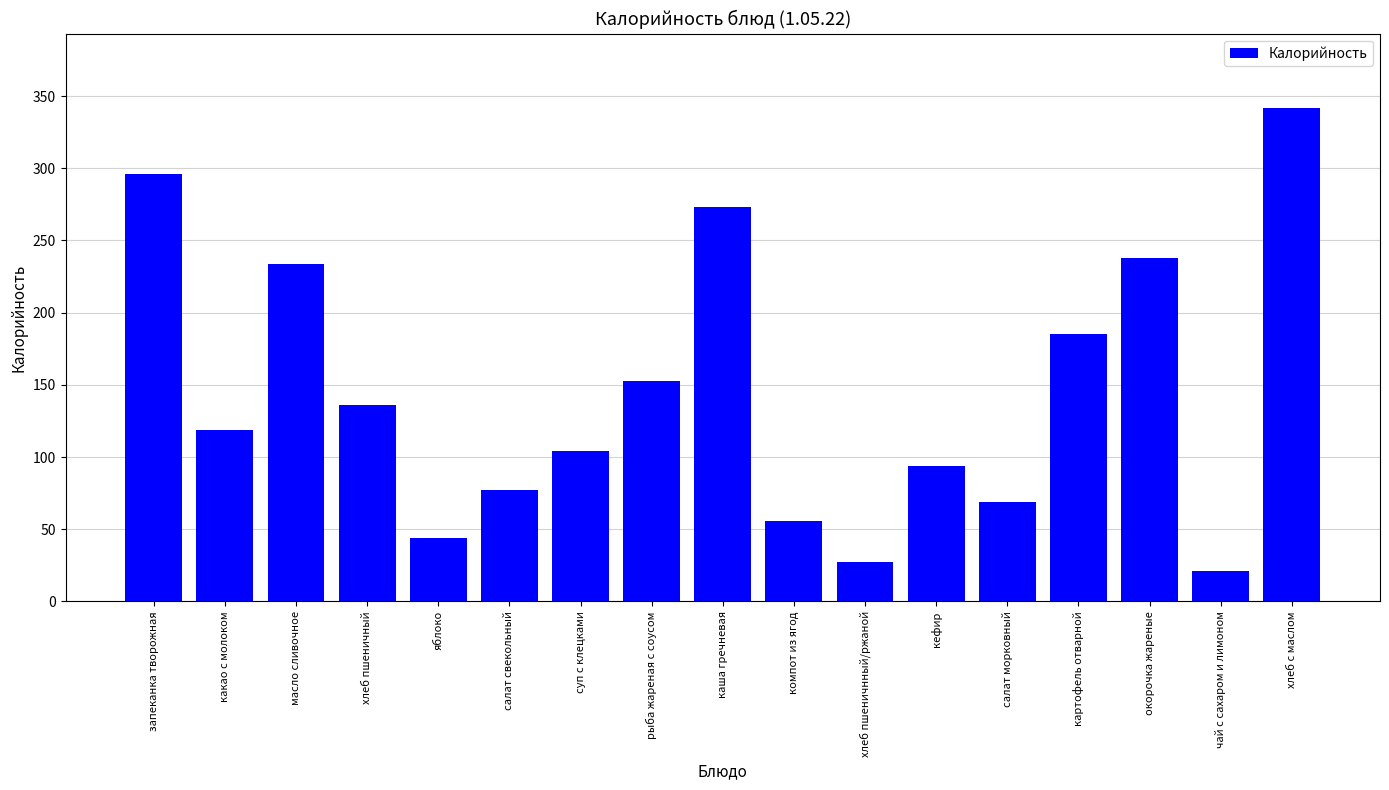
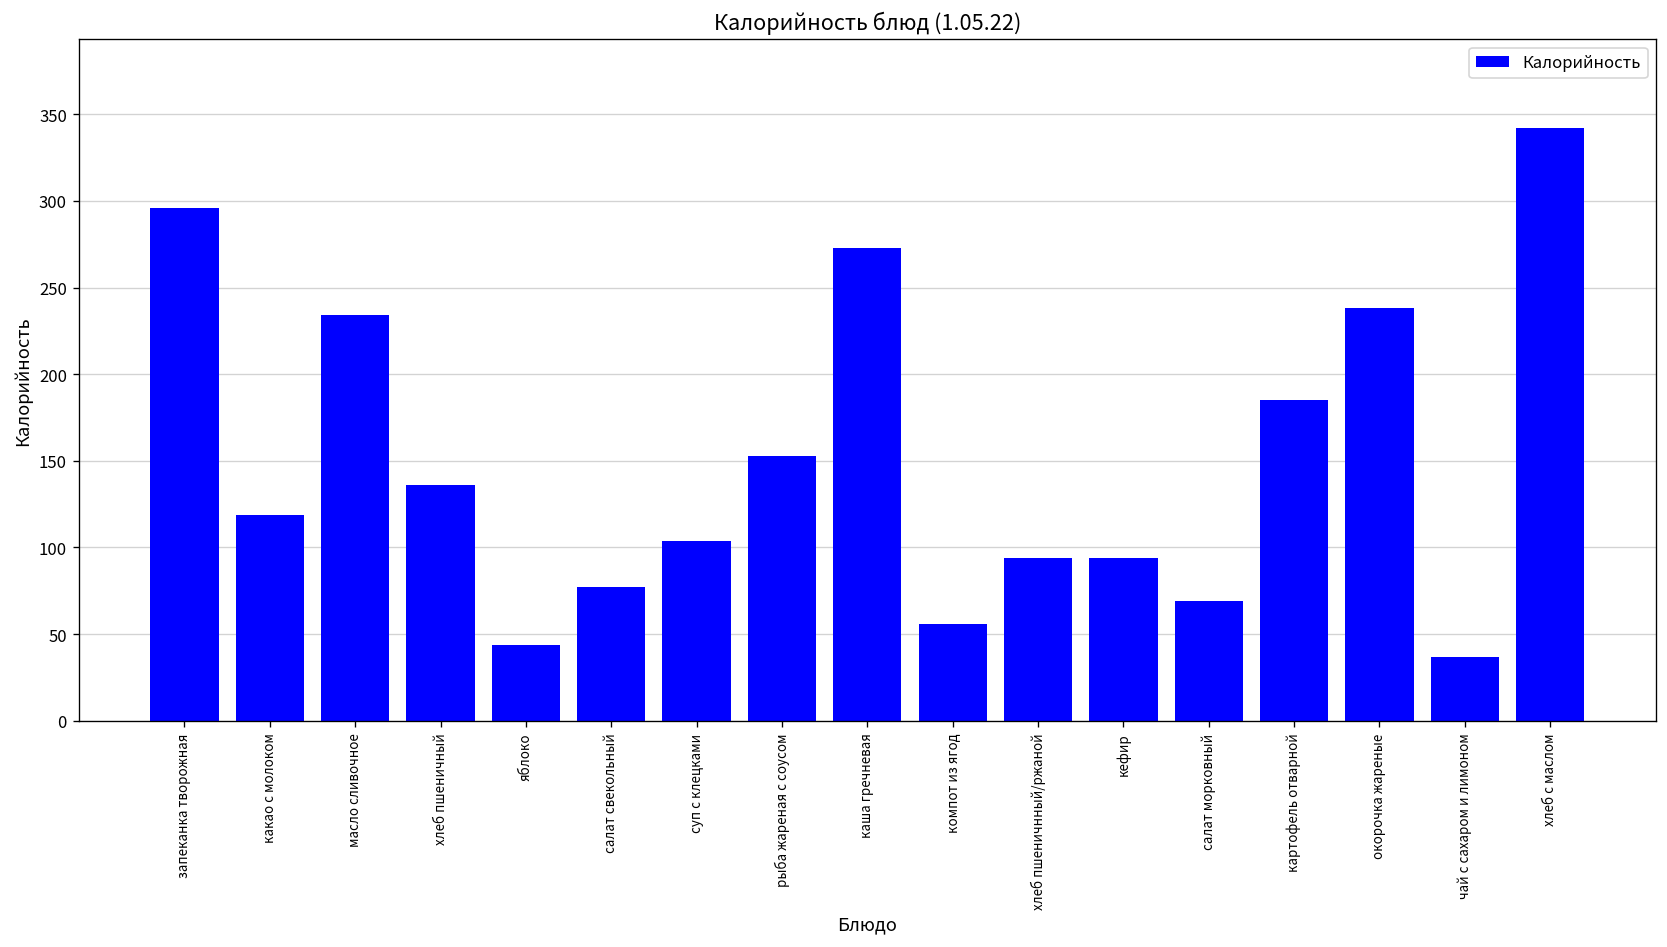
  {
    "запеканка творожная": 296,
    "какао с молоком": 119,
    "масло сливочное": 234,
    "хлеб пшеничный": 136,
    "яблоко": 44,
    "салат свекольный": 77,
    "суп с клецками": 104,
    "рыба жареная с соусом": 153,
    "каша гречневая": 273,
    "компот из ягод": 56,
-   "хлеб пшеничнный/ржаной": 27,
+   "хлеб пшеничнный/ржаной": 94,
    "кефир": 94,
    "салат морковный": 69,
    "картофель отварной": 185,
    "окорочка жареные": 238,
-   "чай с сахаром и лимоном": 21,
+   "чай с сахаром и лимоном": 37,
    "хлеб с маслом": 342
  }
